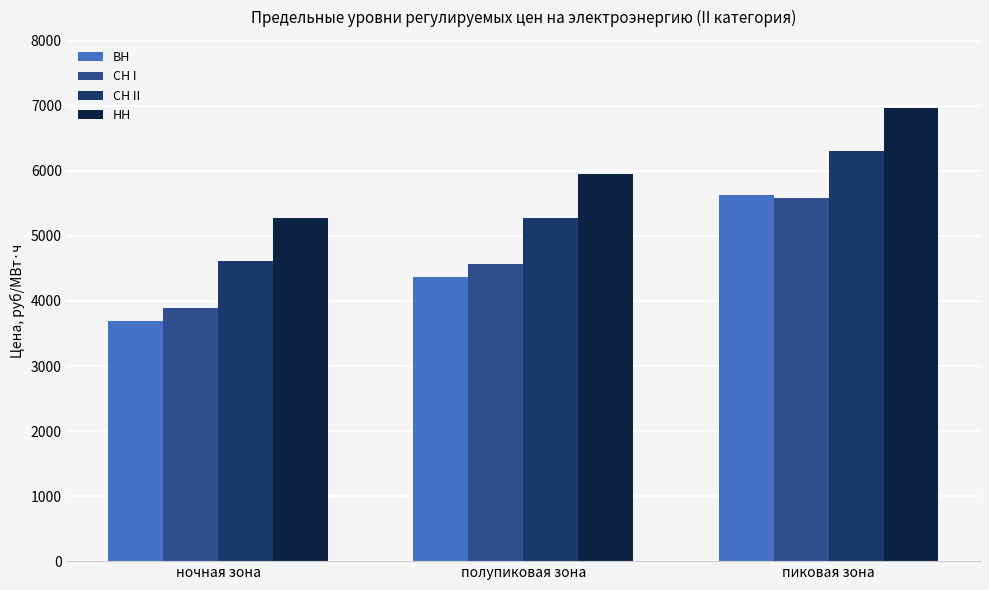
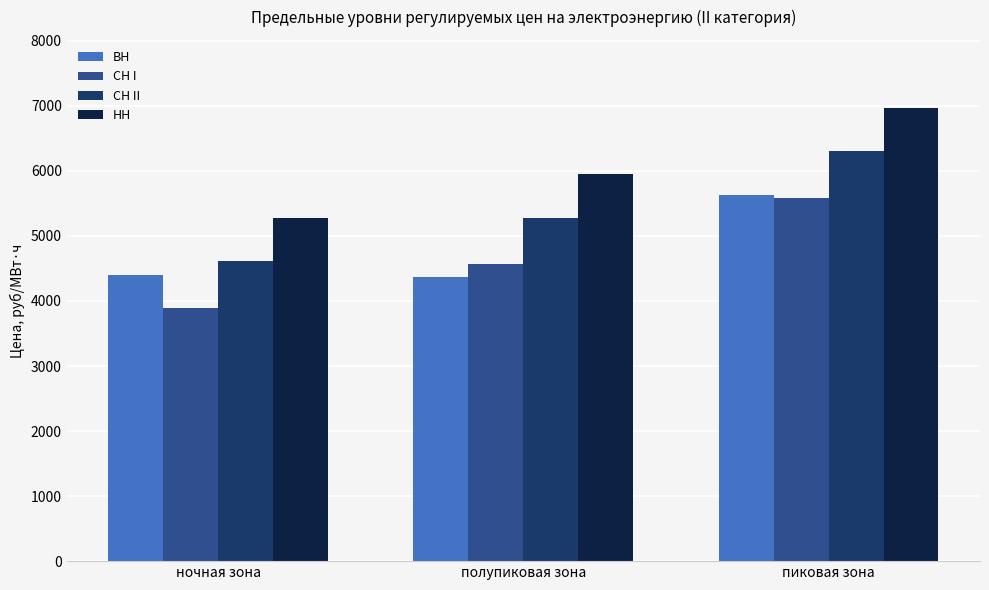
  {
    "ВН": {
-     "ночная зона": 3700,
+     "ночная зона": 4400,
      "полупиковая зона": 4400,
      "пиковая зона": 5600
    }
  }
